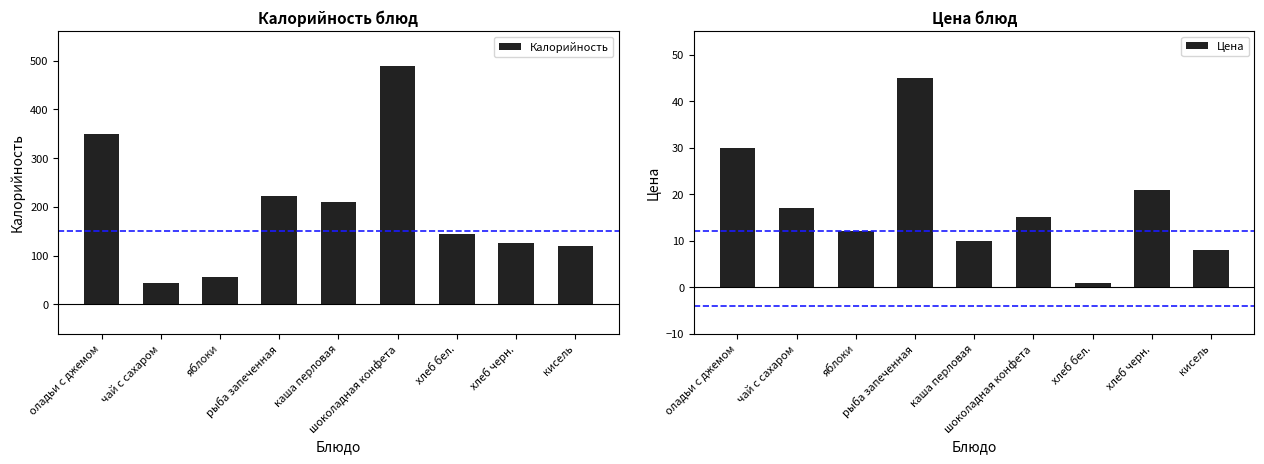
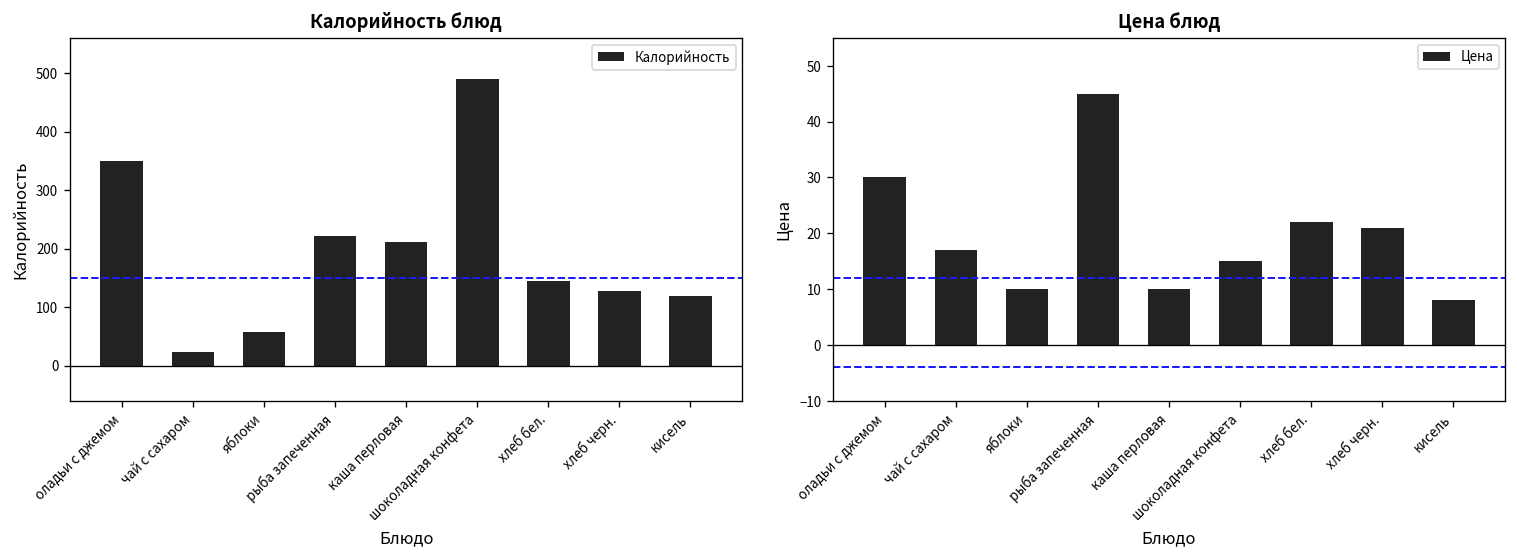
  {
    "Калорийность блюд": {
      "оладьи с джемом": 350,
-     "чай с сахаром": 40,
+     "чай с сахаром": 20,
      "яблоки": 60,
      "рыба запеченная": 220,
      "каша перловая": 210,
      "шоколадная конфета": 490,
      "хлеб бел.": 150,
      "хлеб черн.": 130,
      "кисель": 120
    },
    "Цена блюд": {
      "оладьи с джемом": 30,
      "чай с сахаром": 17,
-     "яблоки": 12,
+     "яблоки": 10,
      "рыба запеченная": 45,
      "каша перловая": 10,
      "шоколадная конфета": 15,
-     "хлеб бел.": 1,
+     "хлеб бел.": 22,
      "хлеб черн.": 21,
      "кисель": 8
    }
  }
